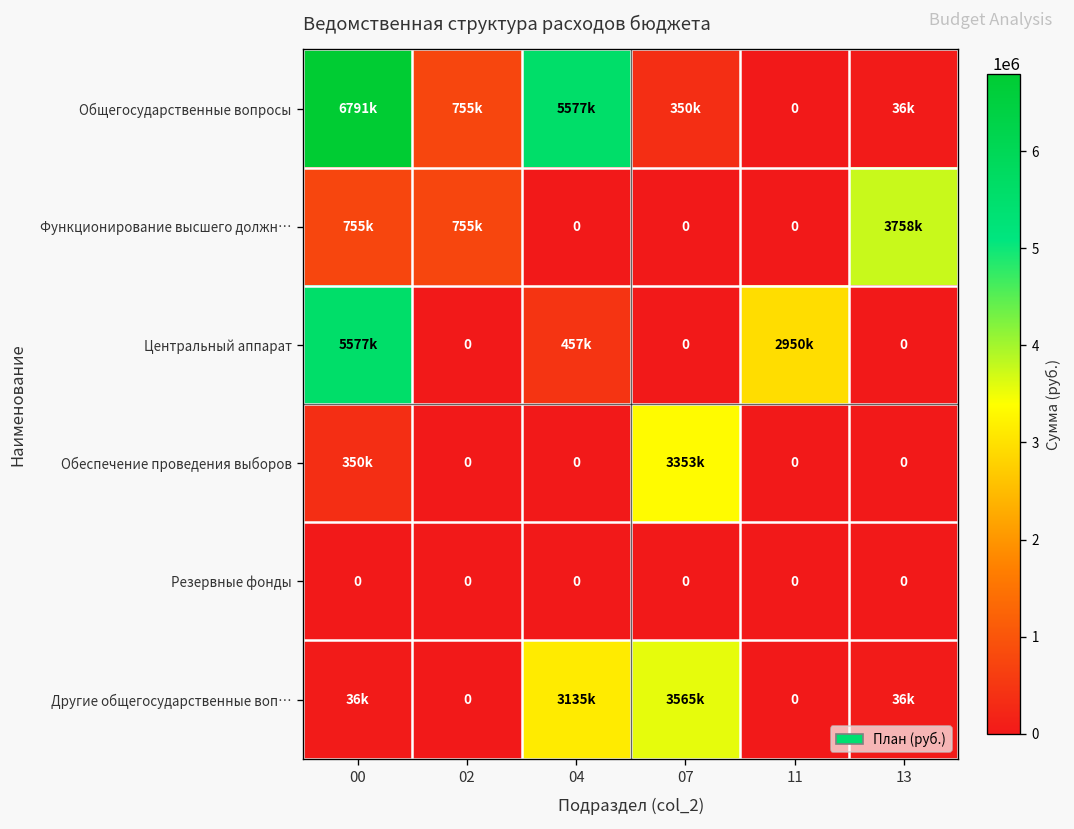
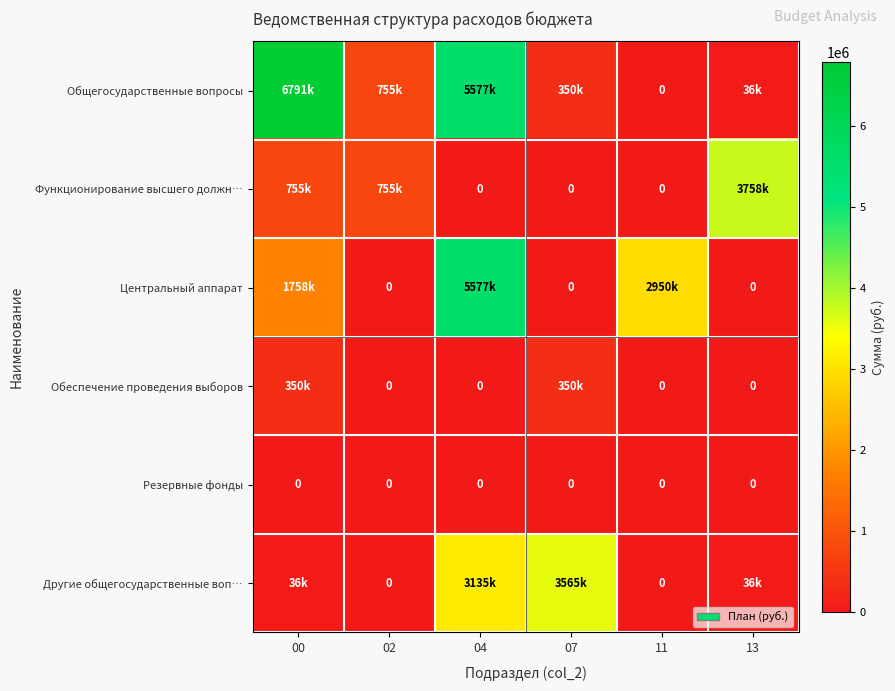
  {
    "Общегосударственные вопросы": {
      "00": "6791k",
      "02": "755k",
      "04": "5577k",
      "07": "350k",
      "11": "0",
      "13": "36k"
    },
    "Функционирование высшего должн…": {
      "00": "755k",
      "02": "755k",
      "04": "0",
      "07": "0",
      "11": "0",
      "13": "3758k"
    },
    "Центральный аппарат": {
-     "00": "5577k",
+     "00": "1758k",
      "02": "0",
-     "04": "457k",
+     "04": "5577k",
      "07": "0",
      "11": "2950k",
      "13": "0"
    },
    "Обеспечение проведения выборов": {
      "00": "350k",
      "02": "0",
      "04": "0",
-     "07": "3353k",
+     "07": "350k",
      "11": "0",
      "13": "0"
    },
    "Резервные фонды": {
      "00": "0",
      "02": "0",
      "04": "0",
      "07": "0",
      "11": "0",
      "13": "0"
    },
    "Другие общегосударственные воп…": {
      "00": "36k",
      "02": "0",
      "04": "3135k",
      "07": "3565k",
      "11": "0",
      "13": "36k"
    }
  }
